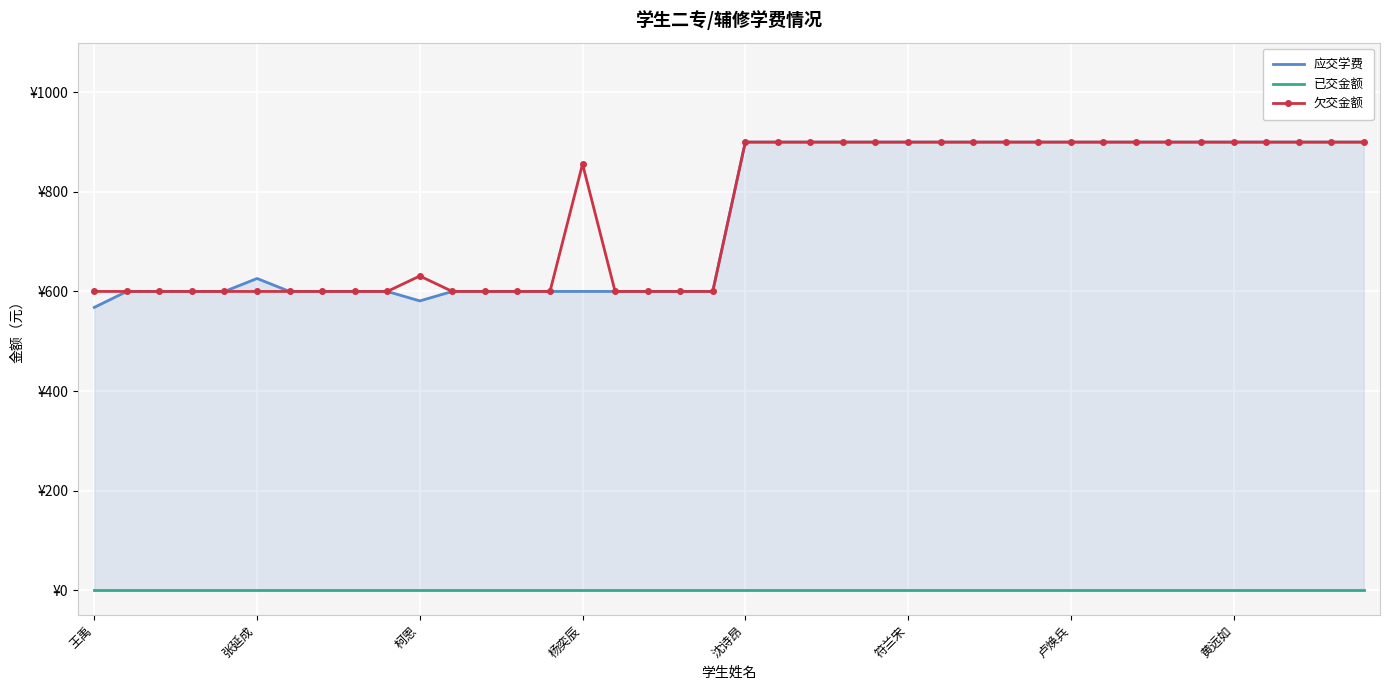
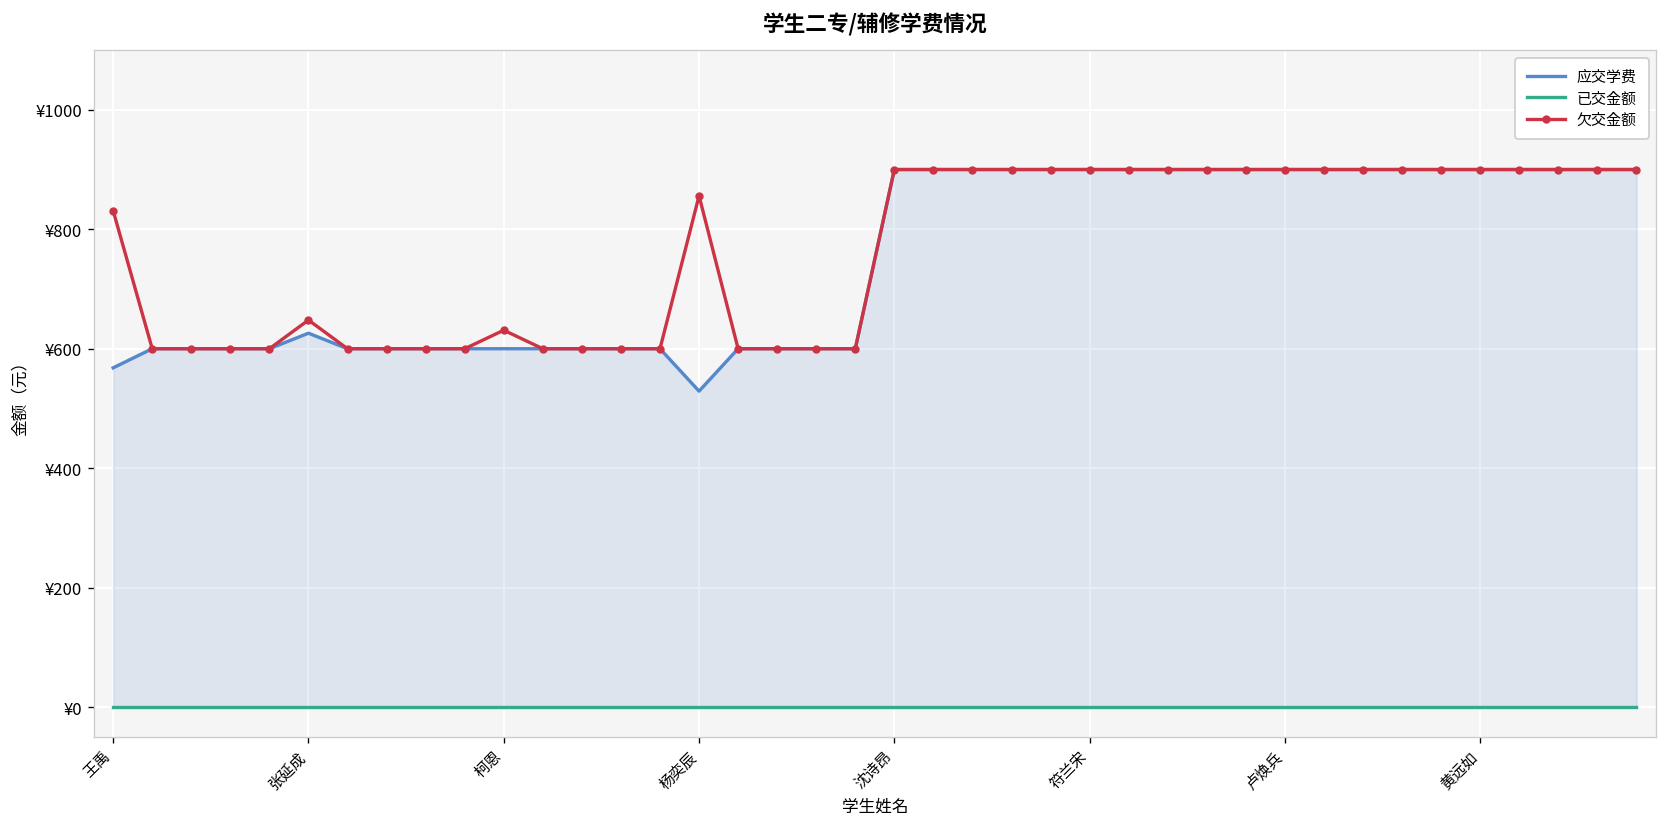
  {
    "应交学费": {
      "王禹": "¥570",
      "张延成": "¥630",
-     "柯恩": "¥580",
-     "杨奕辰": "¥600"
+     "柯恩": "¥600",
+     "杨奕辰": "¥530"
    },
    "已交金额": {
      "王禹": "¥0",
      "张延成": "¥0",
      "柯恩": "¥0",
      "杨奕辰": "¥0",
      "沈诗昂": "¥0",
      "符兰宋": "¥0",
      "卢焕兵": "¥0",
      "黄远如": "¥0"
    },
    "欠交金额": {
-     "王禹": "¥600",
-     "张延成": "¥600",
+     "王禹": "¥830",
+     "张延成": "¥650",
      "柯恩": "¥630",
      "杨奕辰": "¥860"
    }
  }
